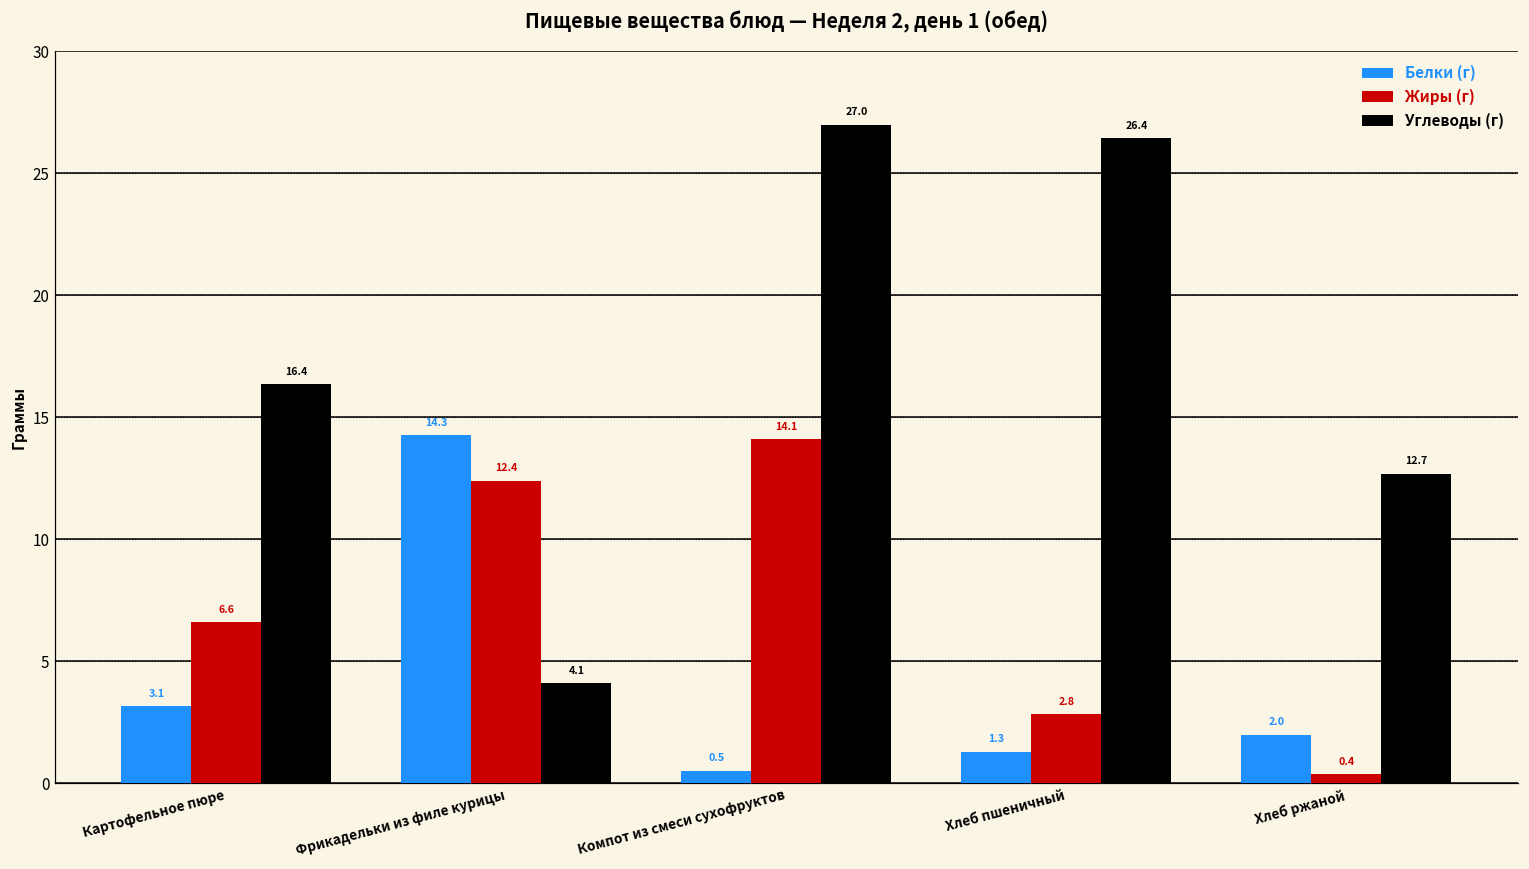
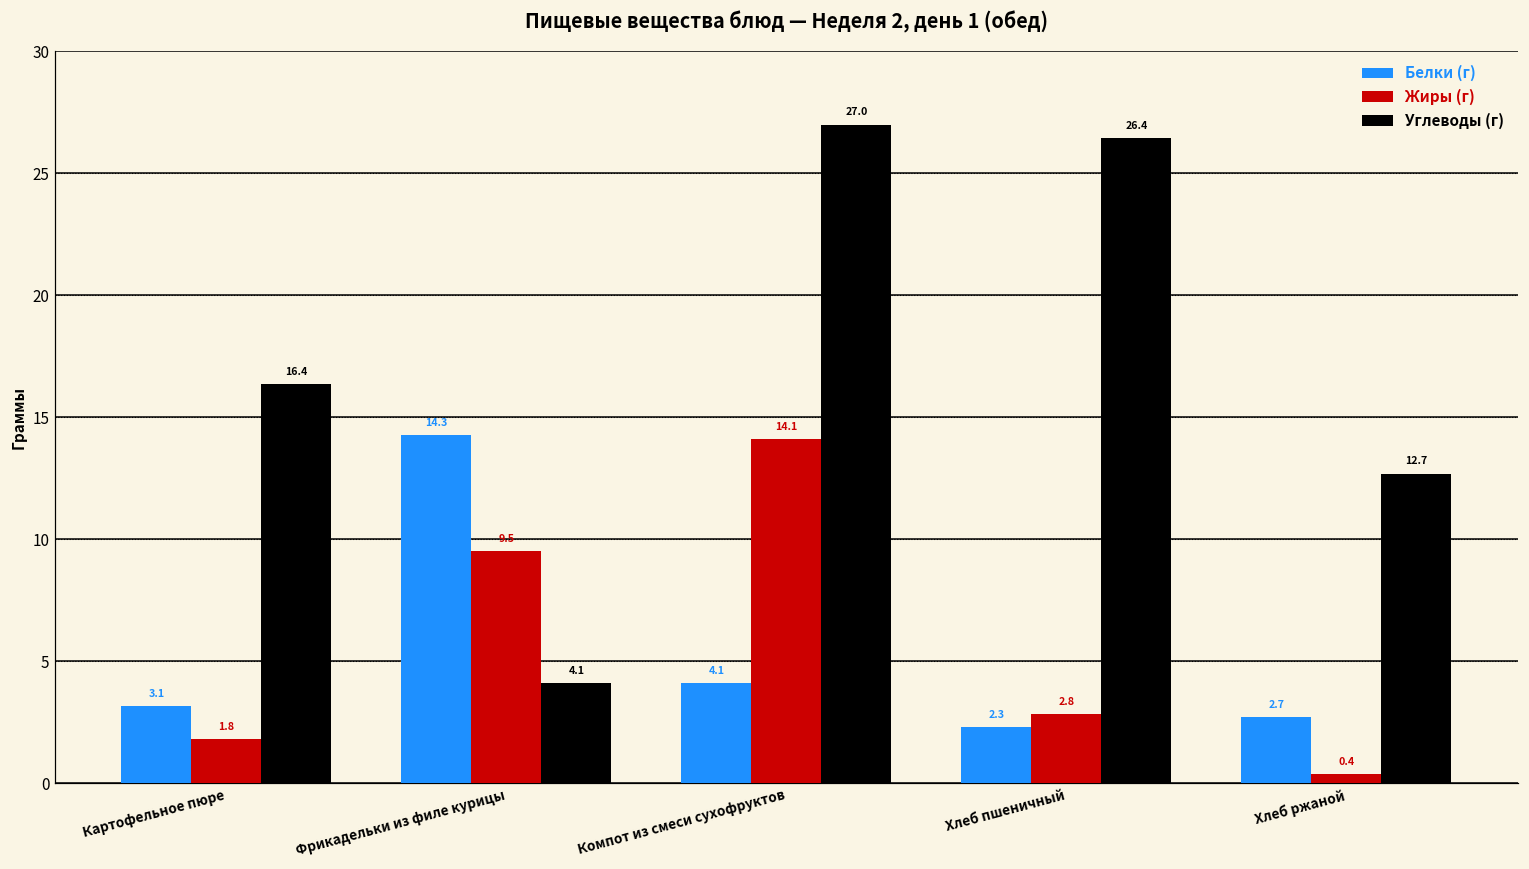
  {
    "Белки (г)": {
      "Картофельное пюре": 3.1,
      "Фрикадельки из филе курицы": 14.3,
-     "Компот из смеси сухофруктов": 0.5,
-     "Хлеб пшеничный": 1.3,
-     "Хлеб ржаной": 2.0
+     "Компот из смеси сухофруктов": 4.1,
+     "Хлеб пшеничный": 2.3,
+     "Хлеб ржаной": 2.7
    },
    "Жиры (г)": {
-     "Картофельное пюре": 6.6,
-     "Фрикадельки из филе курицы": 12.4,
+     "Картофельное пюре": 1.8,
+     "Фрикадельки из филе курицы": 9.5,
      "Компот из смеси сухофруктов": 14.1,
      "Хлеб пшеничный": 2.8,
      "Хлеб ржаной": 0.4
    },
    "Углеводы (г)": {
      "Картофельное пюре": 16.4,
      "Фрикадельки из филе курицы": 4.1,
      "Компот из смеси сухофруктов": 27.0,
      "Хлеб пшеничный": 26.4,
      "Хлеб ржаной": 12.7
    }
  }
